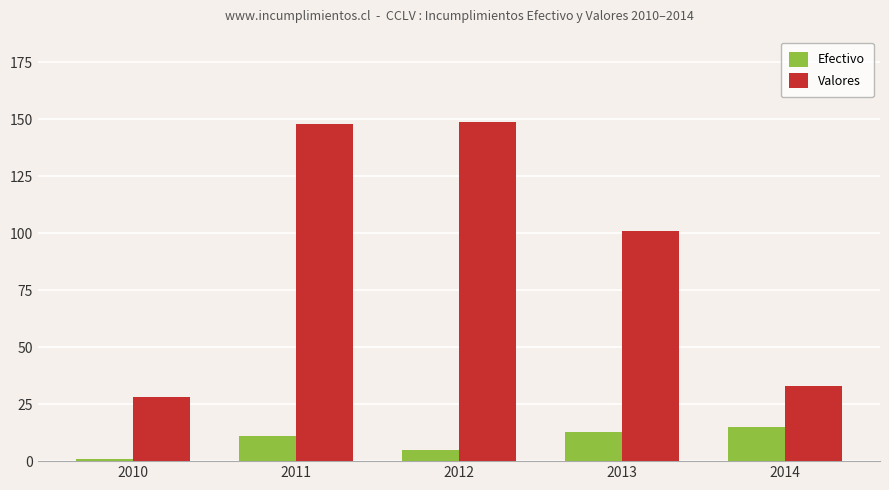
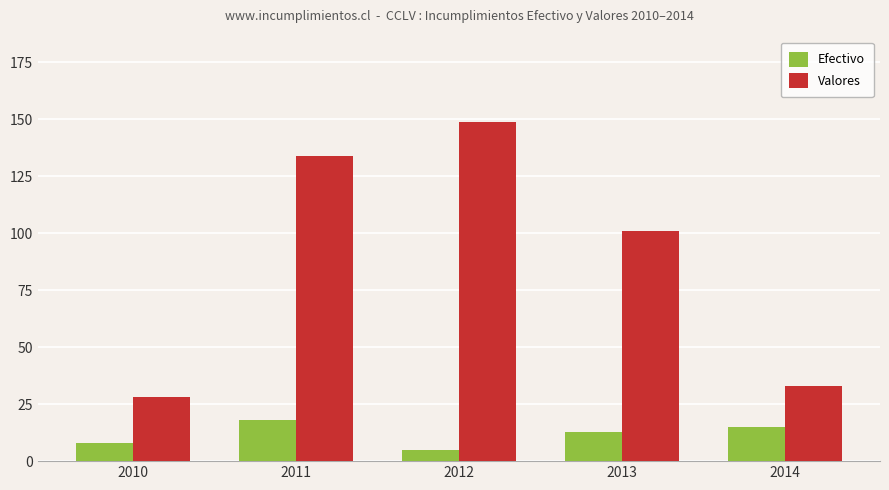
  {
    "Efectivo": {
-     "2010": 1,
-     "2011": 11,
+     "2010": 8,
+     "2011": 18,
      "2012": 5,
      "2013": 13,
      "2014": 15
    },
    "Valores": {
      "2010": 28,
-     "2011": 148,
+     "2011": 134,
      "2012": 149,
      "2013": 101,
      "2014": 33
    }
  }
